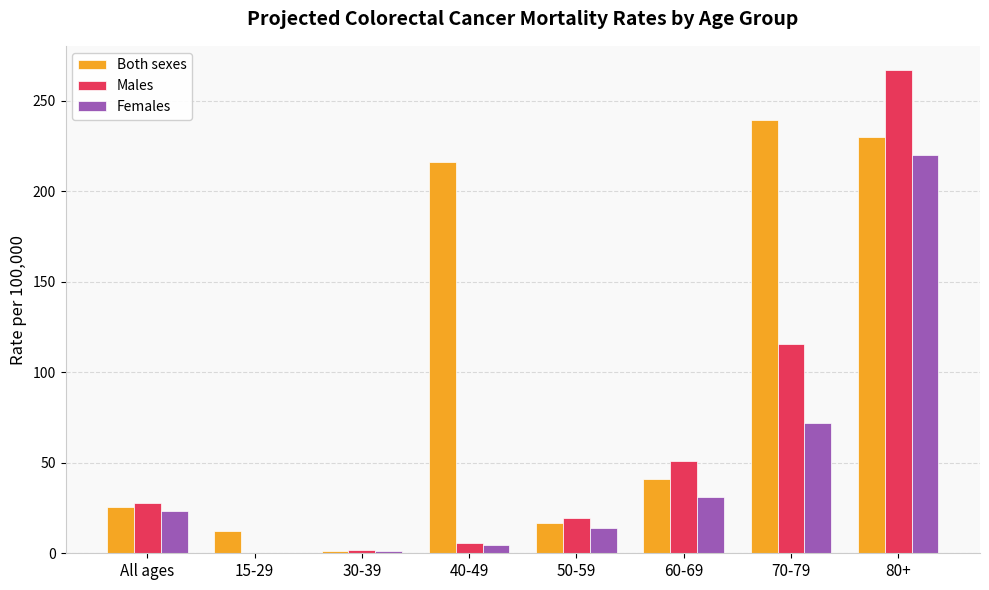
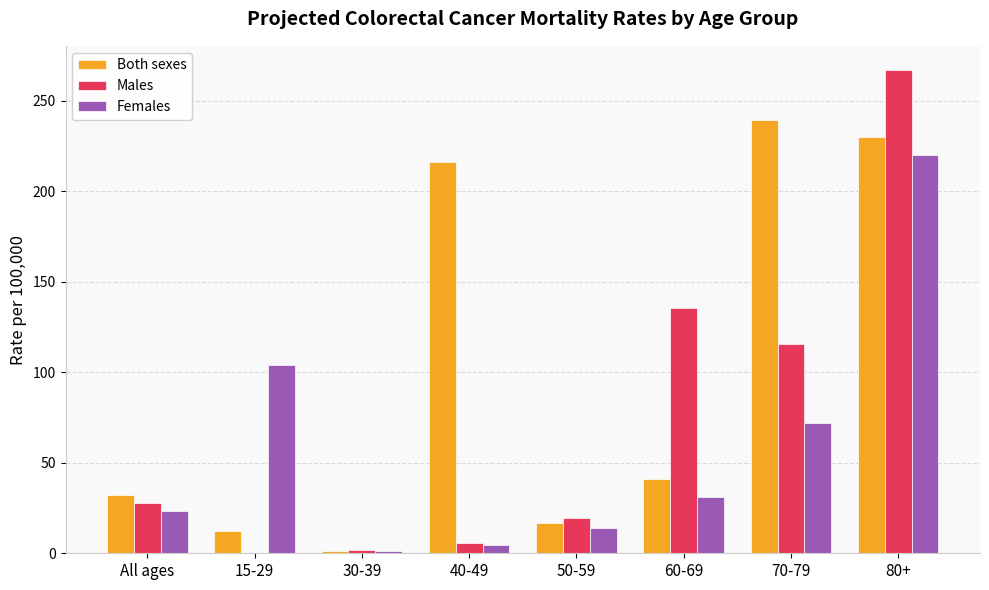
  {
    "Both sexes": {
-     "All ages": 26,
+     "All ages": 32,
      "15-29": 12,
      "30-39": 1,
      "40-49": 216,
      "50-59": 17,
      "60-69": 41,
      "70-79": 239,
      "80+": 230
    },
    "Males": {
      "All ages": 28,
      "30-39": 2,
      "40-49": 6,
      "50-59": 19,
-     "60-69": 51,
+     "60-69": 136,
      "70-79": 116,
      "80+": 267
    },
    "Females": {
      "All ages": 23,
-     "15-29": 0,
+     "15-29": 104,
      "40-49": 5,
      "50-59": 14,
      "60-69": 31,
      "70-79": 72,
      "80+": 220
    }
  }
